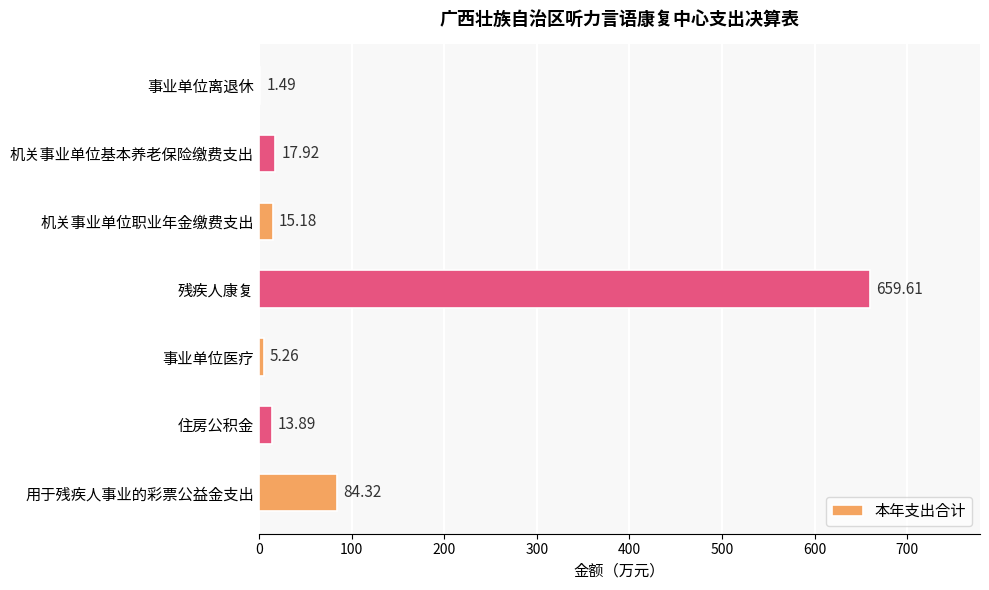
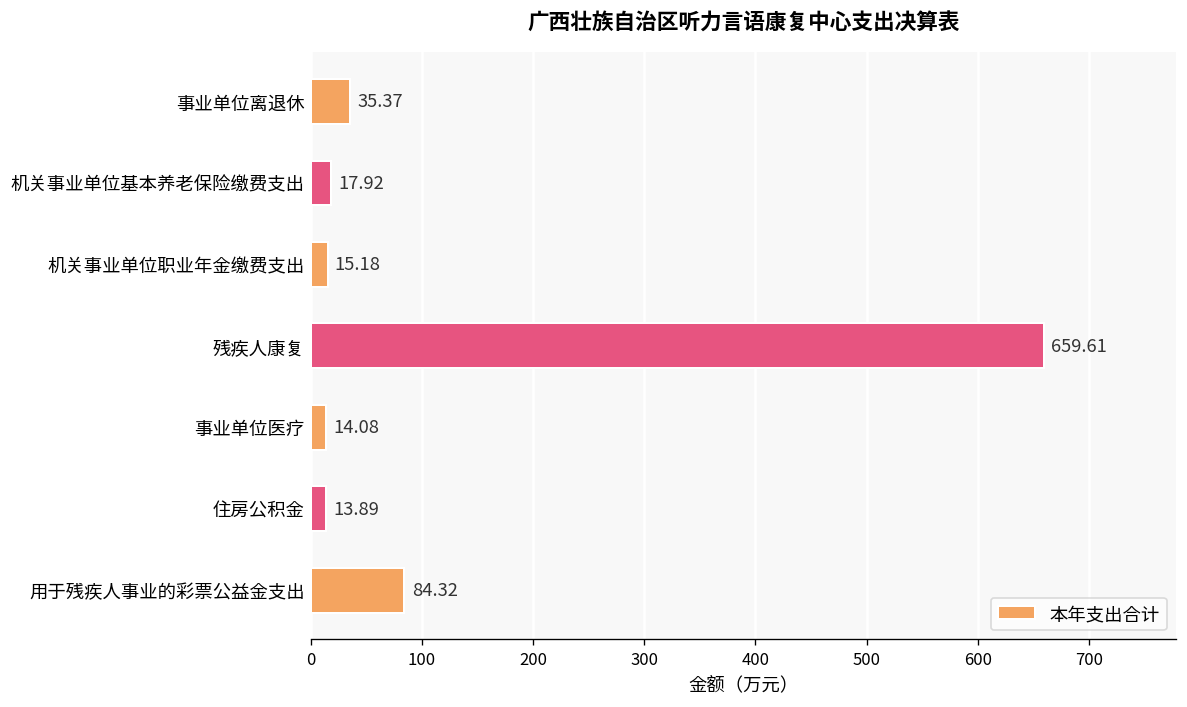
  {
-   "事业单位离退休": 1.49,
+   "事业单位离退休": 35.37,
    "机关事业单位基本养老保险缴费支出": 17.92,
    "机关事业单位职业年金缴费支出": 15.18,
    "残疾人康复": 659.61,
-   "事业单位医疗": 5.26,
+   "事业单位医疗": 14.08,
    "住房公积金": 13.89,
    "用于残疾人事业的彩票公益金支出": 84.32
  }
